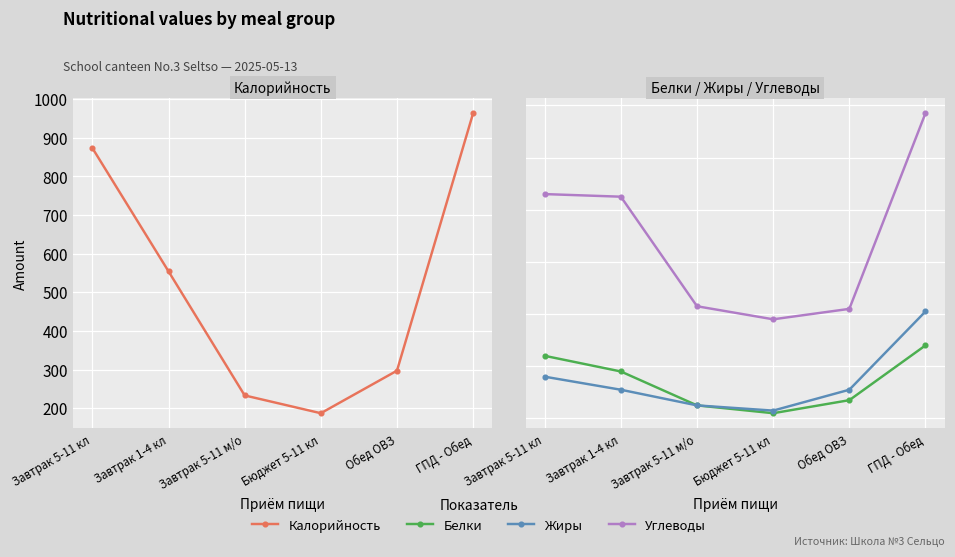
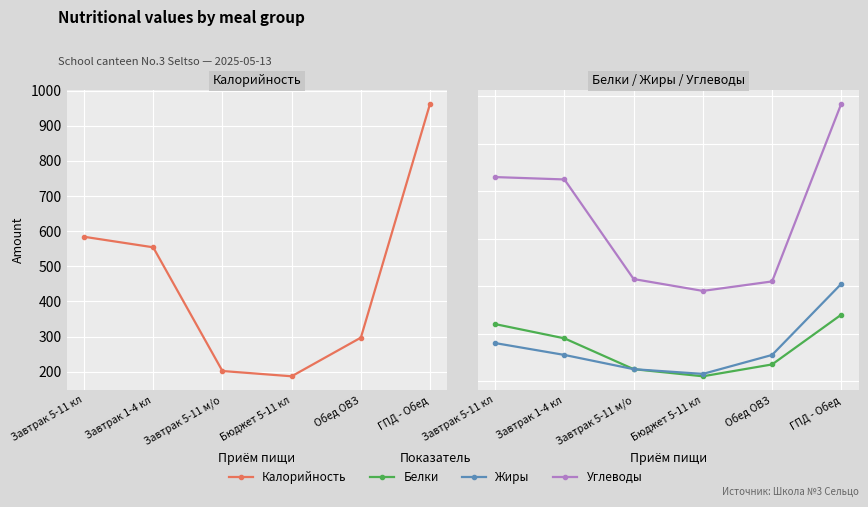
  {
    "Калорийность": {
-     "Завтрак 5-11 кл": 870,
+     "Завтрак 5-11 кл": 580,
      "Завтрак 1-4 кл": 550,
-     "Завтрак 5-11 м/о": 230,
+     "Завтрак 5-11 м/о": 200,
      "Бюджет 5-11 кл": 190,
      "Обед ОВЗ": 300,
      "ГПД - Обед": 960
    }
  }
